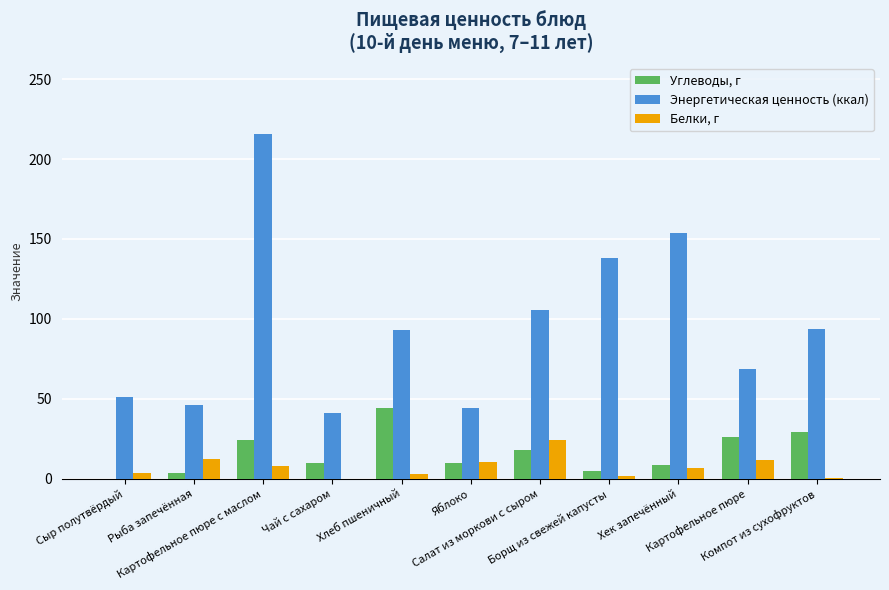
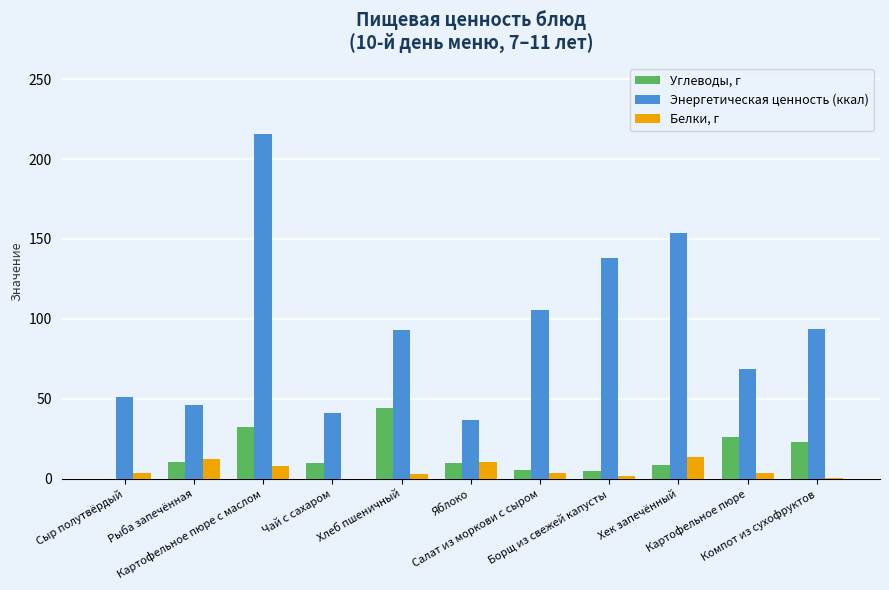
  {
    "Углеводы, г": {
      "Сыр полутвёрдый": 0,
-     "Рыба запечённая": 3,
-     "Картофельное пюре с маслом": 25,
+     "Рыба запечённая": 10,
+     "Картофельное пюре с маслом": 32,
      "Чай с сахаром": 10,
      "Хлеб пшеничный": 44,
      "Яблоко": 10,
-     "Салат из моркови с сыром": 18,
+     "Салат из моркови с сыром": 6,
      "Борщ из свежей капусты": 5,
      "Хек запечённый": 9,
      "Картофельное пюре": 26,
-     "Компот из сухофруктов": 29
+     "Компот из сухофруктов": 23
    },
    "Энергетическая ценность (ккал)": {
      "Сыр полутвёрдый": 51,
      "Рыба запечённая": 46,
      "Картофельное пюре с маслом": 216,
      "Чай с сахаром": 41,
      "Хлеб пшеничный": 93,
-     "Яблоко": 44,
+     "Яблоко": 37,
      "Салат из моркови с сыром": 106,
      "Борщ из свежей капусты": 138,
      "Хек запечённый": 153,
      "Картофельное пюре": 69,
      "Компот из сухофруктов": 94
    },
    "Белки, г": {
      "Сыр полутвёрдый": 4,
      "Рыба запечённая": 12,
      "Картофельное пюре с маслом": 8,
      "Хлеб пшеничный": 3,
      "Яблоко": 11,
-     "Салат из моркови с сыром": 24,
+     "Салат из моркови с сыром": 4,
      "Борщ из свежей капусты": 2,
-     "Хек запечённый": 7,
-     "Картофельное пюре": 12
+     "Хек запечённый": 13,
+     "Картофельное пюре": 4
    }
  }
